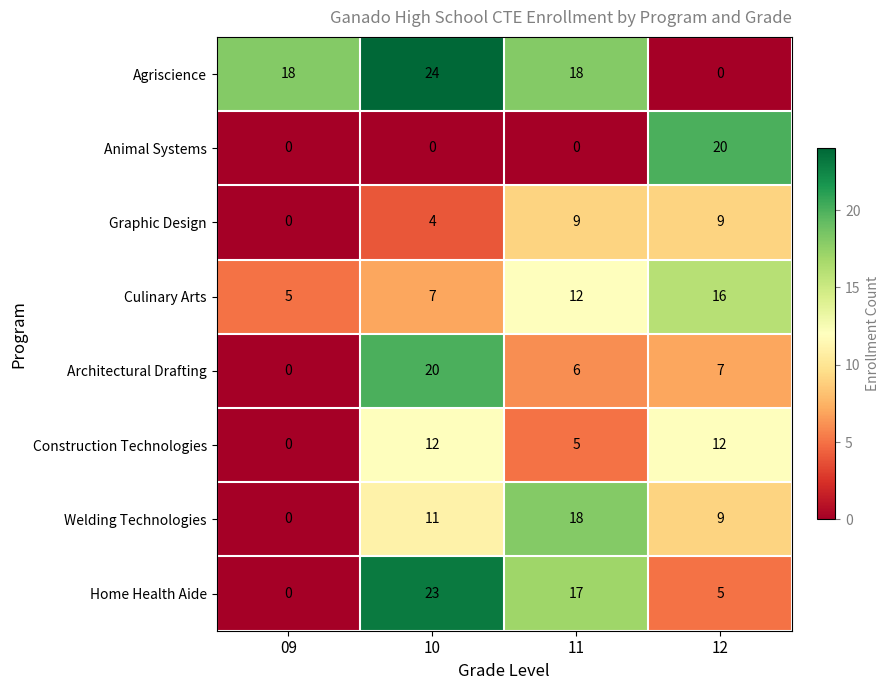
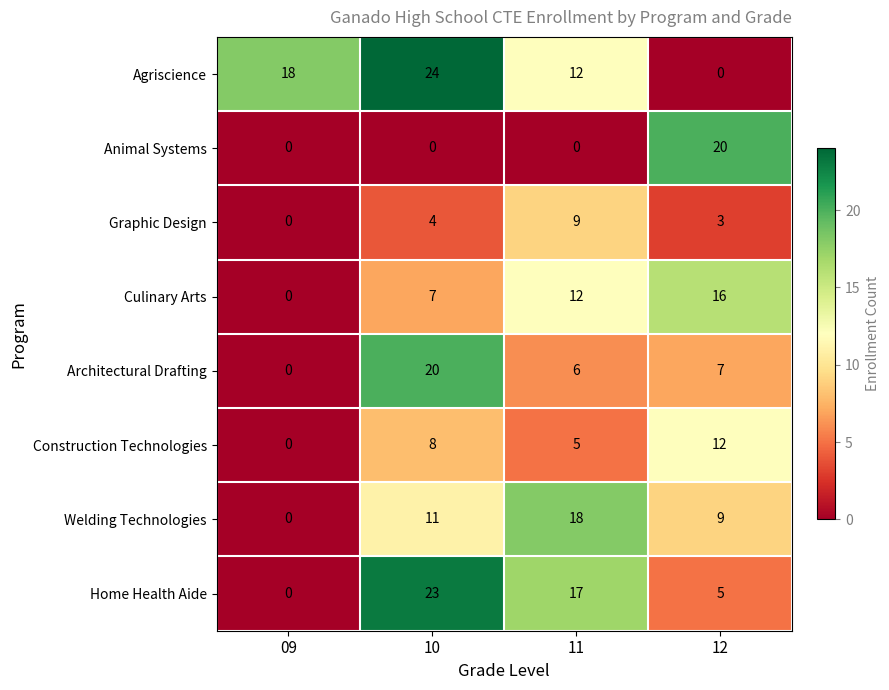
  {
    "Agriscience": {
      "09": 18,
      "10": 24,
-     "11": 18,
+     "11": 12,
      "12": 0
    },
    "Animal Systems": {
      "09": 0,
      "10": 0,
      "11": 0,
      "12": 20
    },
    "Graphic Design": {
      "09": 0,
      "10": 4,
      "11": 9,
-     "12": 9
+     "12": 3
    },
    "Culinary Arts": {
-     "09": 5,
+     "09": 0,
      "10": 7,
      "11": 12,
      "12": 16
    },
    "Architectural Drafting": {
      "09": 0,
      "10": 20,
      "11": 6,
      "12": 7
    },
    "Construction Technologies": {
      "09": 0,
-     "10": 12,
+     "10": 8,
      "11": 5,
      "12": 12
    },
    "Welding Technologies": {
      "09": 0,
      "10": 11,
      "11": 18,
      "12": 9
    },
    "Home Health Aide": {
      "09": 0,
      "10": 23,
      "11": 17,
      "12": 5
    }
  }
